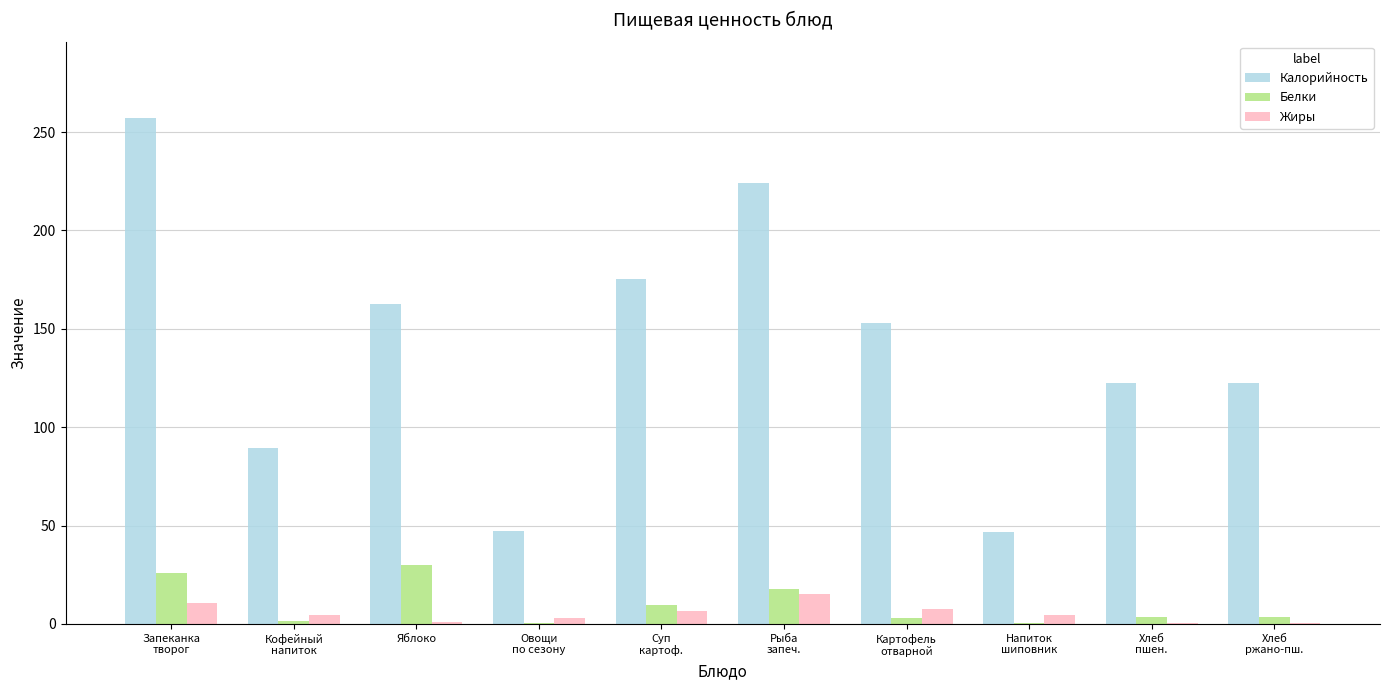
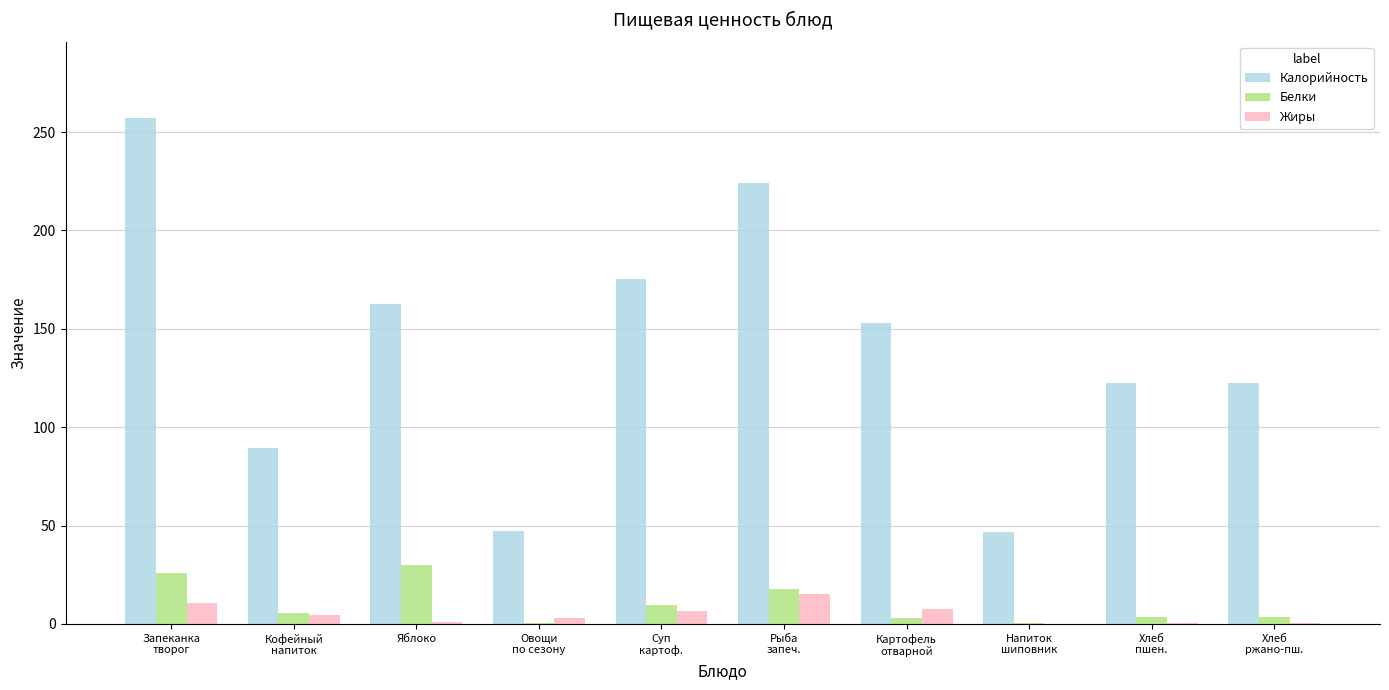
  {
    "Калорийность": {
      "Запеканка творог": 257,
      "Кофейный напиток": 89,
      "Яблоко": 163,
      "Овощи по сезону": 47,
      "Суп картоф.": 175,
      "Рыба запеч.": 224,
      "Картофель отварной": 153,
      "Напиток шиповник": 47,
      "Хлеб пшен.": 123,
      "Хлеб ржано-пш.": 123
    },
    "Белки": {
      "Запеканка творог": 26,
-     "Кофейный напиток": 1,
+     "Кофейный напиток": 6,
      "Яблоко": 30,
      "Суп картоф.": 10,
      "Рыба запеч.": 18,
      "Картофель отварной": 3,
      "Хлеб пшен.": 3,
      "Хлеб ржано-пш.": 3
    },
    "Жиры": {
      "Запеканка творог": 11,
      "Кофейный напиток": 5,
      "Овощи по сезону": 3,
      "Суп картоф.": 7,
      "Рыба запеч.": 15,
      "Картофель отварной": 7,
-     "Напиток шиповник": 5
+     "Напиток шиповник": 0
    }
  }
